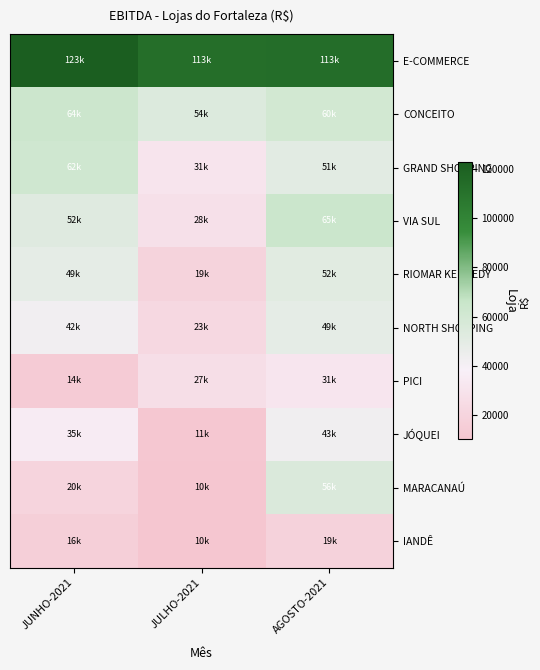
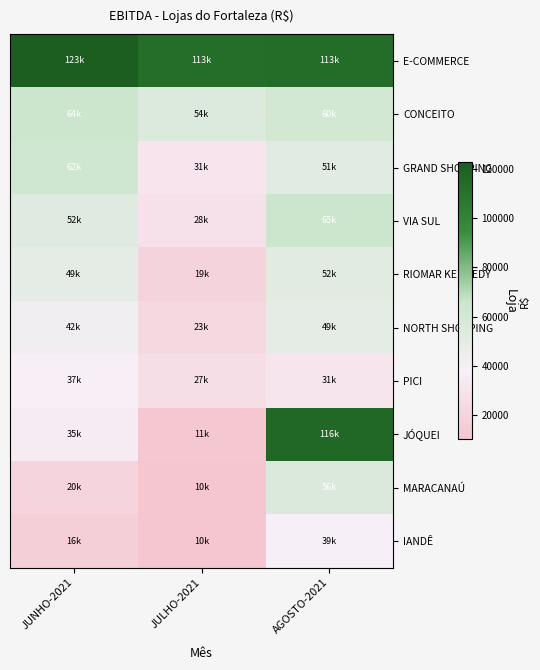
  {
    "E-COMMERCE": {
      "JUNHO-2021": "123k",
      "JULHO-2021": "113k",
      "AGOSTO-2021": "113k"
    },
    "CONCEITO": {
      "JUNHO-2021": "64k",
      "JULHO-2021": "54k"
    },
    "GRAND SHOPPING": {
      "JUNHO-2021": "62k",
      "JULHO-2021": "31k",
      "AGOSTO-2021": "51k"
    },
    "VIA SUL": {
      "JUNHO-2021": "52k",
      "JULHO-2021": "28k",
      "AGOSTO-2021": "65k"
    },
    "RIOMAR KENNEDY": {
      "JUNHO-2021": "49k",
      "JULHO-2021": "19k",
      "AGOSTO-2021": "52k"
    },
    "NORTH SHOPPING": {
      "JUNHO-2021": "42k",
      "JULHO-2021": "23k",
      "AGOSTO-2021": "49k"
    },
    "PICI": {
-     "JUNHO-2021": "14k",
+     "JUNHO-2021": "37k",
      "JULHO-2021": "27k",
      "AGOSTO-2021": "31k"
    },
    "JÓQUEI": {
      "JUNHO-2021": "35k",
      "JULHO-2021": "11k",
-     "AGOSTO-2021": "43k"
+     "AGOSTO-2021": "116k"
    },
    "MARACANAÚ": {
      "JUNHO-2021": "20k",
      "JULHO-2021": "10k"
    },
    "IANDÊ": {
      "JUNHO-2021": "16k",
      "JULHO-2021": "10k",
-     "AGOSTO-2021": "19k"
+     "AGOSTO-2021": "39k"
    }
  }
